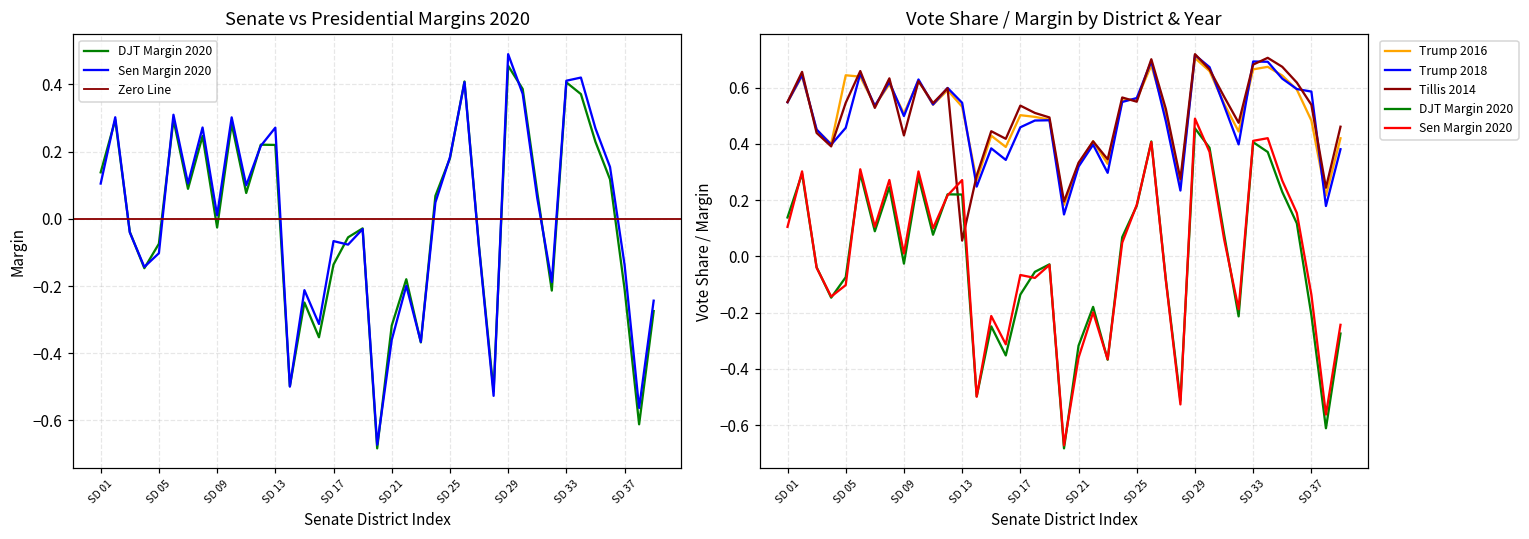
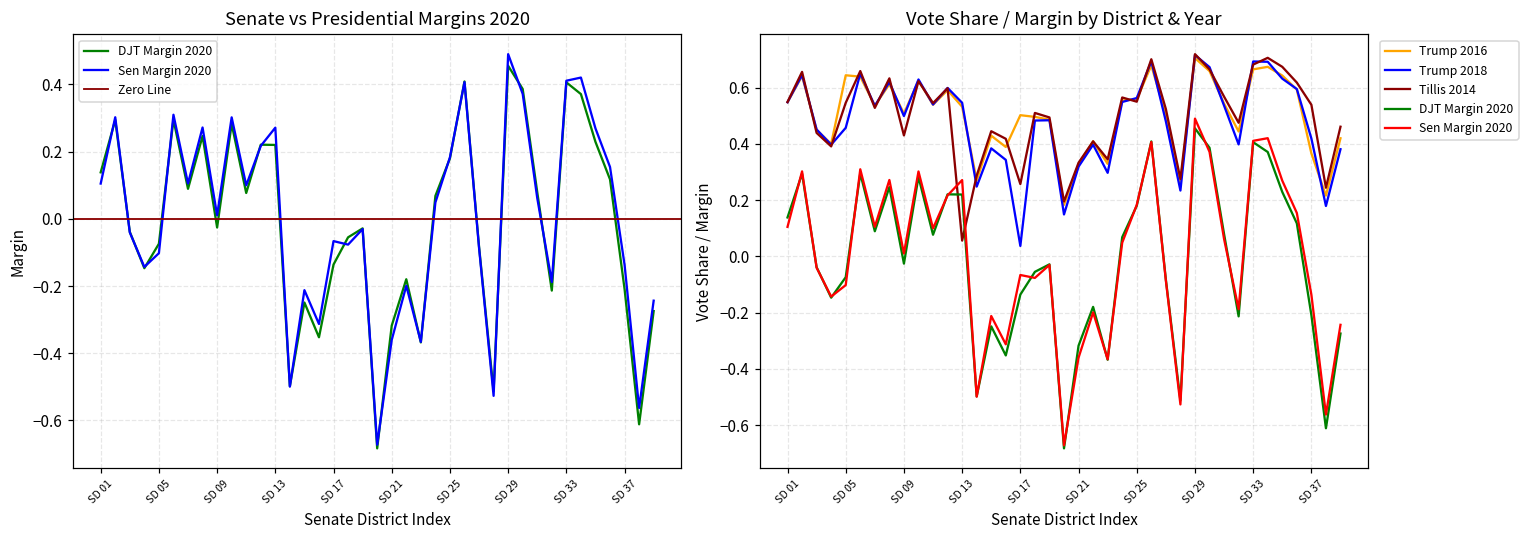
  {
    "Senate vs Presidential Margins 2020": {
      "DJT Margin 2020": {
        "SD 01": 0.14,
        "SD 05": -0.07,
        "SD 09": -0.03,
        "SD 13": 0.22,
        "SD 17": -0.14,
        "SD 21": -0.32,
        "SD 29": 0.46,
        "SD 37": -0.21
      }
    },
    "Vote Share / Margin by District & Year": {
      "Trump 2016": {
        "SD 05": 0.64,
        "SD 13": 0.53,
        "SD 17": 0.50,
        "SD 29": 0.71,
        "SD 33": 0.67,
-       "SD 37": 0.48
+       "SD 37": 0.37
      },
      "Trump 2018": {
        "SD 05": 0.46,
        "SD 13": 0.55,
-       "SD 17": 0.46,
+       "SD 17": 0.04,
        "SD 33": 0.69,
-       "SD 37": 0.59
+       "SD 37": 0.42
      },
      "Tillis 2014": {
        "SD 05": 0.55,
        "SD 09": 0.43,
        "SD 13": 0.06,
-       "SD 17": 0.54,
+       "SD 17": 0.26,
        "SD 33": 0.68,
        "SD 37": 0.54
      },
      "DJT Margin 2020": {
        "SD 01": 0.14,
        "SD 05": -0.07,
        "SD 09": -0.03,
        "SD 13": 0.22,
        "SD 17": -0.14,
        "SD 21": -0.32,
        "SD 29": 0.46,
        "SD 37": -0.21
      },
      "Sen Margin 2020": {
        "SD 01": 0.10,
        "SD 05": -0.10,
        "SD 09": 0.01,
        "SD 13": 0.27,
        "SD 17": -0.07,
        "SD 21": -0.36,
        "SD 29": 0.49,
        "SD 37": -0.14
      }
    }
  }
